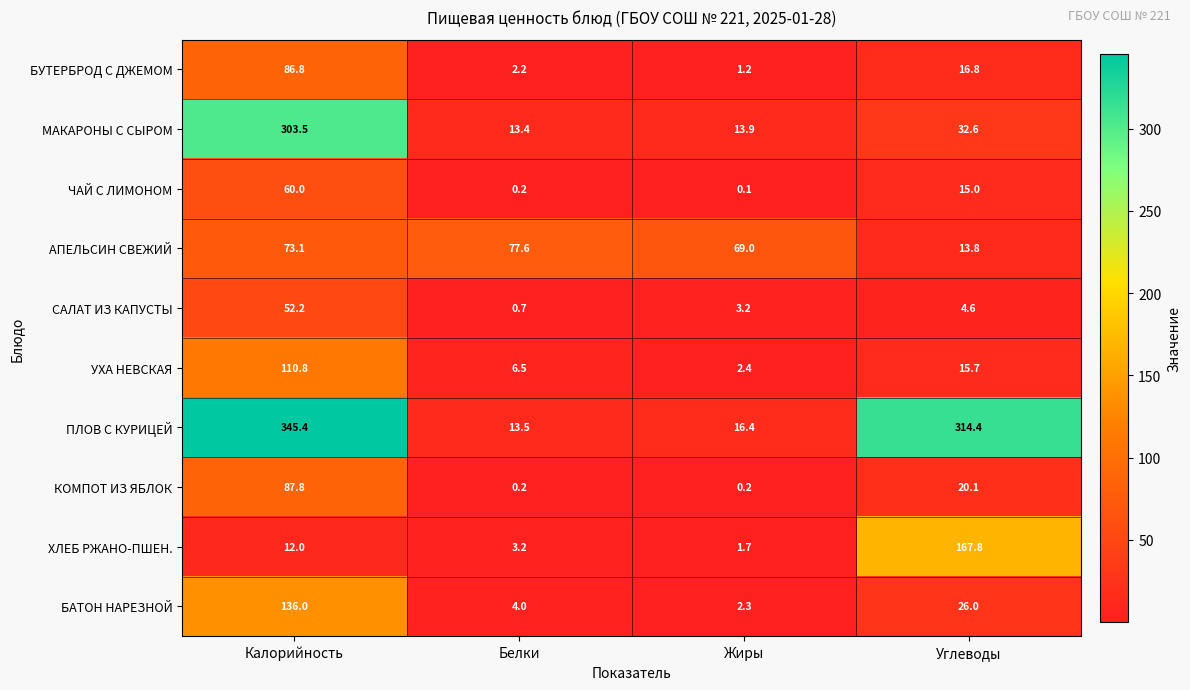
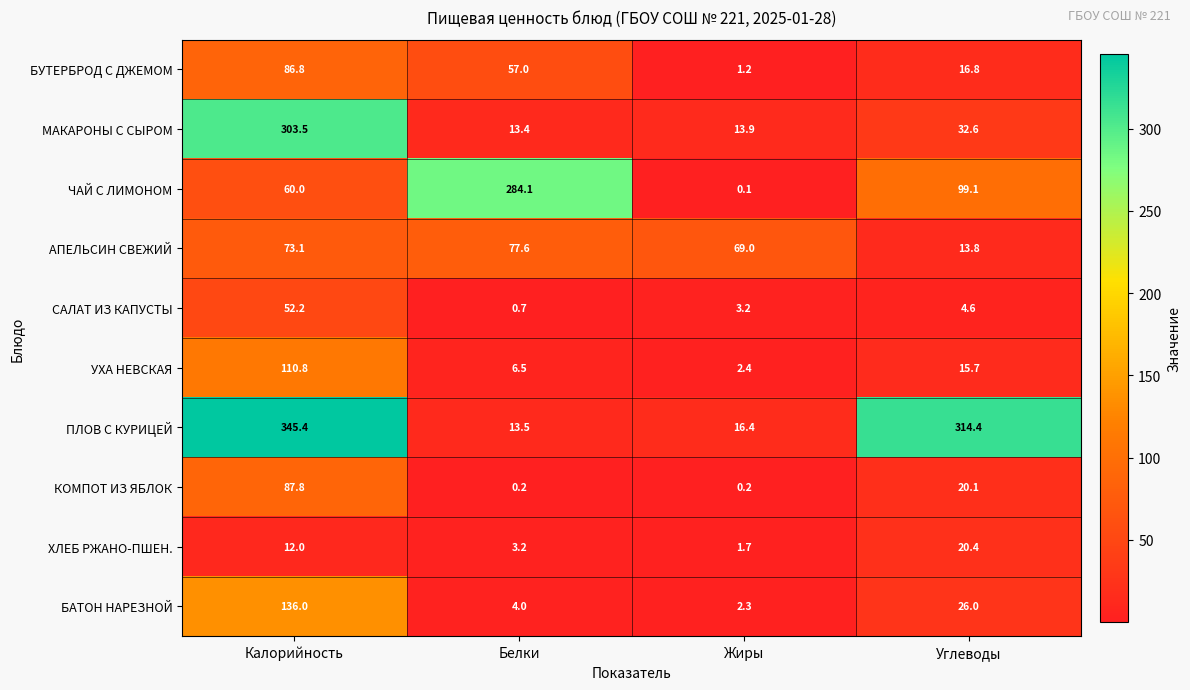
  {
    "БУТЕРБРОД С ДЖЕМОМ": {
      "Калорийность": 86.8,
-     "Белки": 2.2,
+     "Белки": 57.0,
      "Жиры": 1.2,
      "Углеводы": 16.8
    },
    "МАКАРОНЫ С СЫРОМ": {
      "Калорийность": 303.5,
      "Белки": 13.4,
      "Жиры": 13.9,
      "Углеводы": 32.6
    },
    "ЧАЙ С ЛИМОНОМ": {
      "Калорийность": 60.0,
-     "Белки": 0.2,
+     "Белки": 284.1,
      "Жиры": 0.1,
-     "Углеводы": 15.0
+     "Углеводы": 99.1
    },
    "АПЕЛЬСИН СВЕЖИЙ": {
      "Калорийность": 73.1,
      "Белки": 77.6,
      "Жиры": 69.0,
      "Углеводы": 13.8
    },
    "САЛАТ ИЗ КАПУСТЫ": {
      "Калорийность": 52.2,
      "Белки": 0.7,
      "Жиры": 3.2,
      "Углеводы": 4.6
    },
    "УХА НЕВСКАЯ": {
      "Калорийность": 110.8,
      "Белки": 6.5,
      "Жиры": 2.4,
      "Углеводы": 15.7
    },
    "ПЛОВ С КУРИЦЕЙ": {
      "Калорийность": 345.4,
      "Белки": 13.5,
      "Жиры": 16.4,
      "Углеводы": 314.4
    },
    "КОМПОТ ИЗ ЯБЛОК": {
      "Калорийность": 87.8,
      "Белки": 0.2,
      "Жиры": 0.2,
      "Углеводы": 20.1
    },
    "ХЛЕБ РЖАНО-ПШЕН.": {
      "Калорийность": 12.0,
      "Белки": 3.2,
      "Жиры": 1.7,
-     "Углеводы": 167.8
+     "Углеводы": 20.4
    },
    "БАТОН НАРЕЗНОЙ": {
      "Калорийность": 136.0,
      "Белки": 4.0,
      "Жиры": 2.3,
      "Углеводы": 26.0
    }
  }
